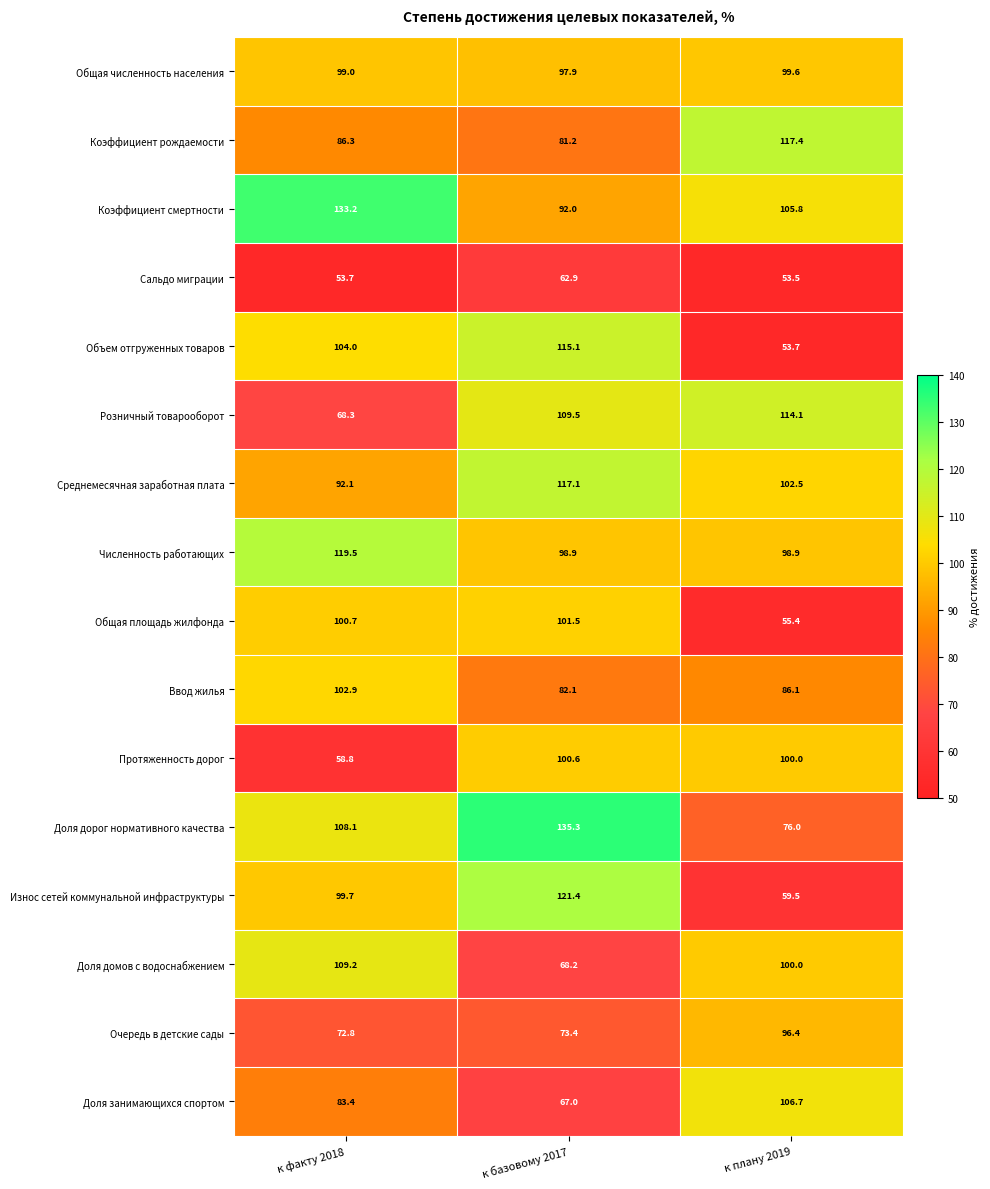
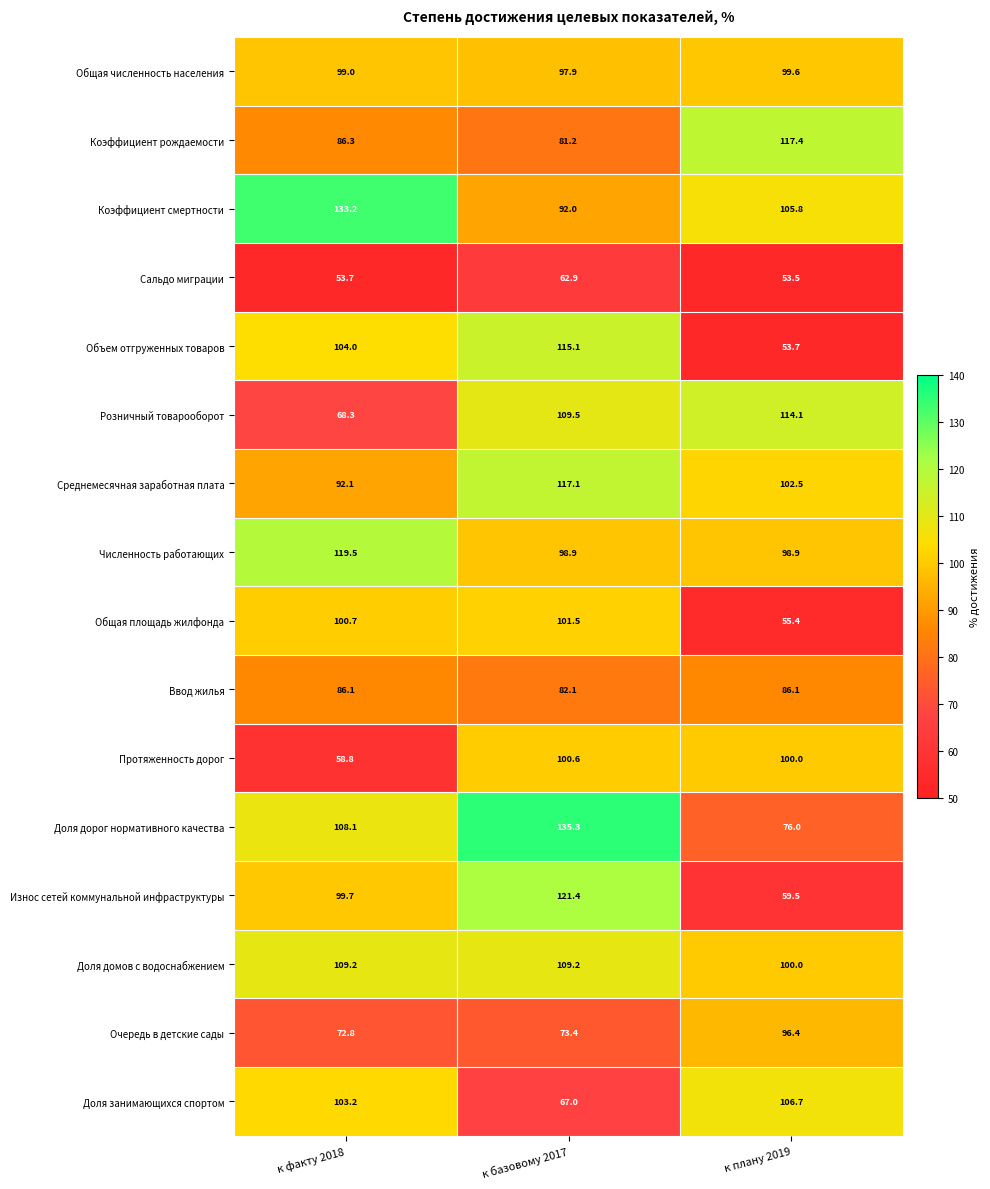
  {
    "Общая численность населения": {
      "к факту 2018": 99.0,
      "к базовому 2017": 97.9,
      "к плану 2019": 99.6
    },
    "Коэффициент рождаемости": {
      "к факту 2018": 86.3,
      "к базовому 2017": 81.2,
      "к плану 2019": 117.4
    },
    "Коэффициент смертности": {
      "к факту 2018": 133.2,
      "к базовому 2017": 92.0,
      "к плану 2019": 105.8
    },
    "Сальдо миграции": {
      "к факту 2018": 53.7,
      "к базовому 2017": 62.9,
      "к плану 2019": 53.5
    },
    "Объем отгруженных товаров": {
      "к факту 2018": 104.0,
      "к базовому 2017": 115.1,
      "к плану 2019": 53.7
    },
    "Розничный товарооборот": {
      "к факту 2018": 68.3,
      "к базовому 2017": 109.5,
      "к плану 2019": 114.1
    },
    "Среднемесячная заработная плата": {
      "к факту 2018": 92.1,
      "к базовому 2017": 117.1,
      "к плану 2019": 102.5
    },
    "Численность работающих": {
      "к факту 2018": 119.5,
      "к базовому 2017": 98.9,
      "к плану 2019": 98.9
    },
    "Общая площадь жилфонда": {
      "к факту 2018": 100.7,
      "к базовому 2017": 101.5,
      "к плану 2019": 55.4
    },
    "Ввод жилья": {
-     "к факту 2018": 102.9,
+     "к факту 2018": 86.1,
      "к базовому 2017": 82.1,
      "к плану 2019": 86.1
    },
    "Протяженность дорог": {
      "к факту 2018": 58.8,
      "к базовому 2017": 100.6,
      "к плану 2019": 100.0
    },
    "Доля дорог нормативного качества": {
      "к факту 2018": 108.1,
      "к базовому 2017": 135.3,
      "к плану 2019": 76.0
    },
    "Износ сетей коммунальной инфраструктуры": {
      "к факту 2018": 99.7,
      "к базовому 2017": 121.4,
      "к плану 2019": 59.5
    },
    "Доля домов с водоснабжением": {
      "к факту 2018": 109.2,
-     "к базовому 2017": 68.2,
+     "к базовому 2017": 109.2,
      "к плану 2019": 100.0
    },
    "Очередь в детские сады": {
      "к факту 2018": 72.8,
      "к базовому 2017": 73.4,
      "к плану 2019": 96.4
    },
    "Доля занимающихся спортом": {
-     "к факту 2018": 83.4,
+     "к факту 2018": 103.2,
      "к базовому 2017": 67.0,
      "к плану 2019": 106.7
    }
  }
